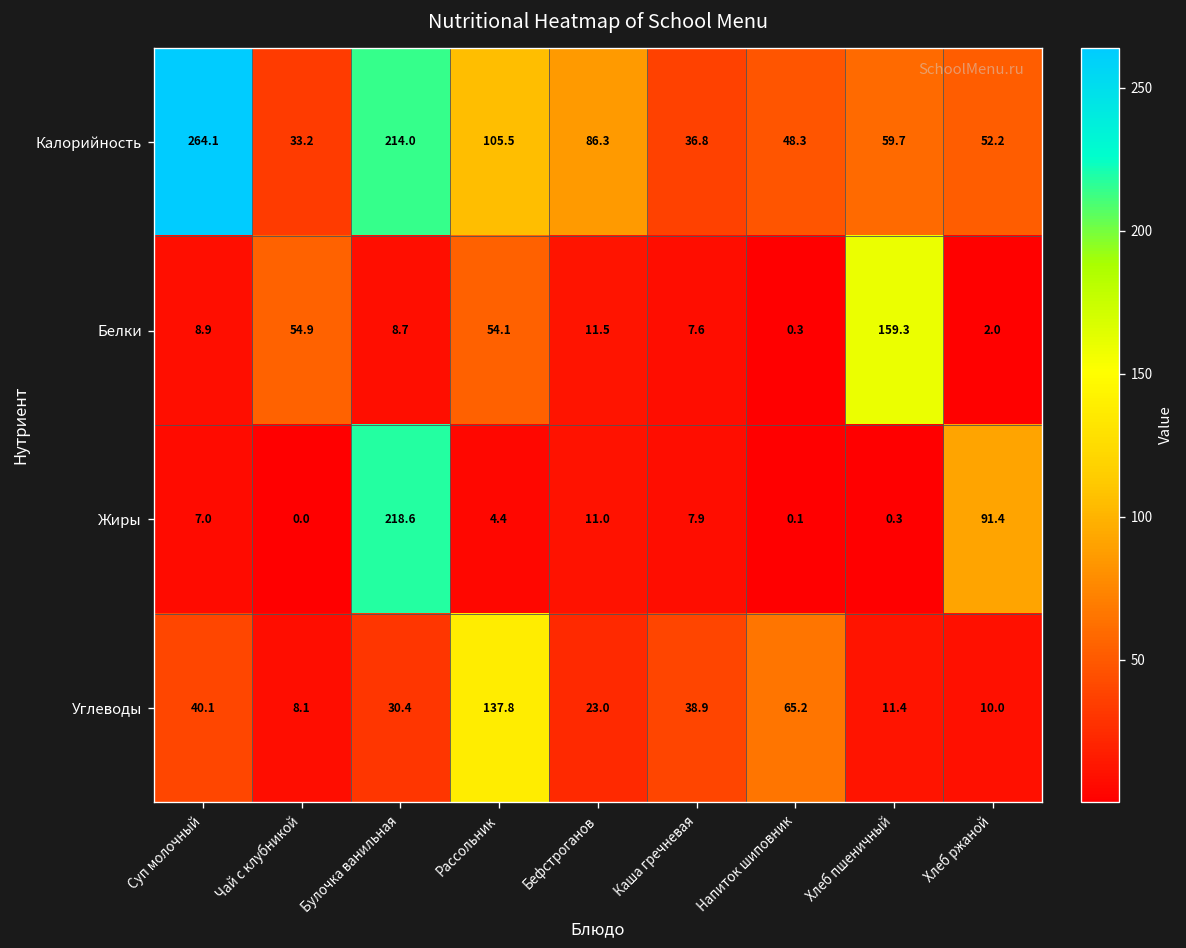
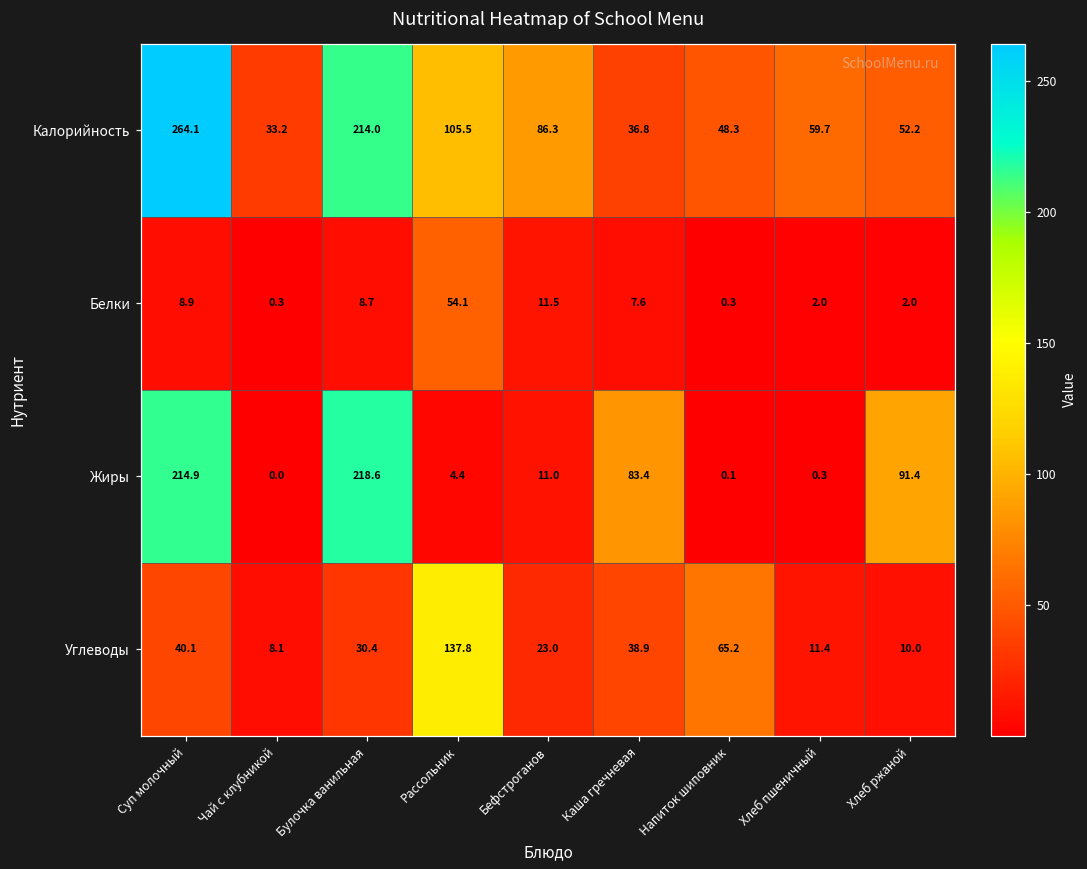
  {
    "Калорийность": {
      "Суп молочный": 264.1,
      "Чай с клубникой": 33.2,
      "Булочка ванильная": 214.0,
      "Рассольник": 105.5,
      "Бефстроганов": 86.3,
      "Каша гречневая": 36.8,
      "Напиток шиповник": 48.3,
      "Хлеб пшеничный": 59.7
    },
    "Белки": {
      "Суп молочный": 8.9,
-     "Чай с клубникой": 54.9,
+     "Чай с клубникой": 0.3,
      "Булочка ванильная": 8.7,
      "Рассольник": 54.1,
      "Бефстроганов": 11.5,
      "Каша гречневая": 7.6,
      "Напиток шиповник": 0.3,
-     "Хлеб пшеничный": 159.3,
+     "Хлеб пшеничный": 2.0,
      "Хлеб ржаной": 2.0
    },
    "Жиры": {
-     "Суп молочный": 7.0,
+     "Суп молочный": 214.9,
      "Чай с клубникой": 0.0,
      "Булочка ванильная": 218.6,
      "Рассольник": 4.4,
      "Бефстроганов": 11.0,
-     "Каша гречневая": 7.9,
+     "Каша гречневая": 83.4,
      "Напиток шиповник": 0.1,
      "Хлеб пшеничный": 0.3,
      "Хлеб ржаной": 91.4
    },
    "Углеводы": {
      "Суп молочный": 40.1,
      "Чай с клубникой": 8.1,
      "Булочка ванильная": 30.4,
      "Рассольник": 137.8,
      "Бефстроганов": 23.0,
      "Каша гречневая": 38.9,
      "Напиток шиповник": 65.2,
      "Хлеб пшеничный": 11.4,
      "Хлеб ржаной": 10.0
    }
  }
